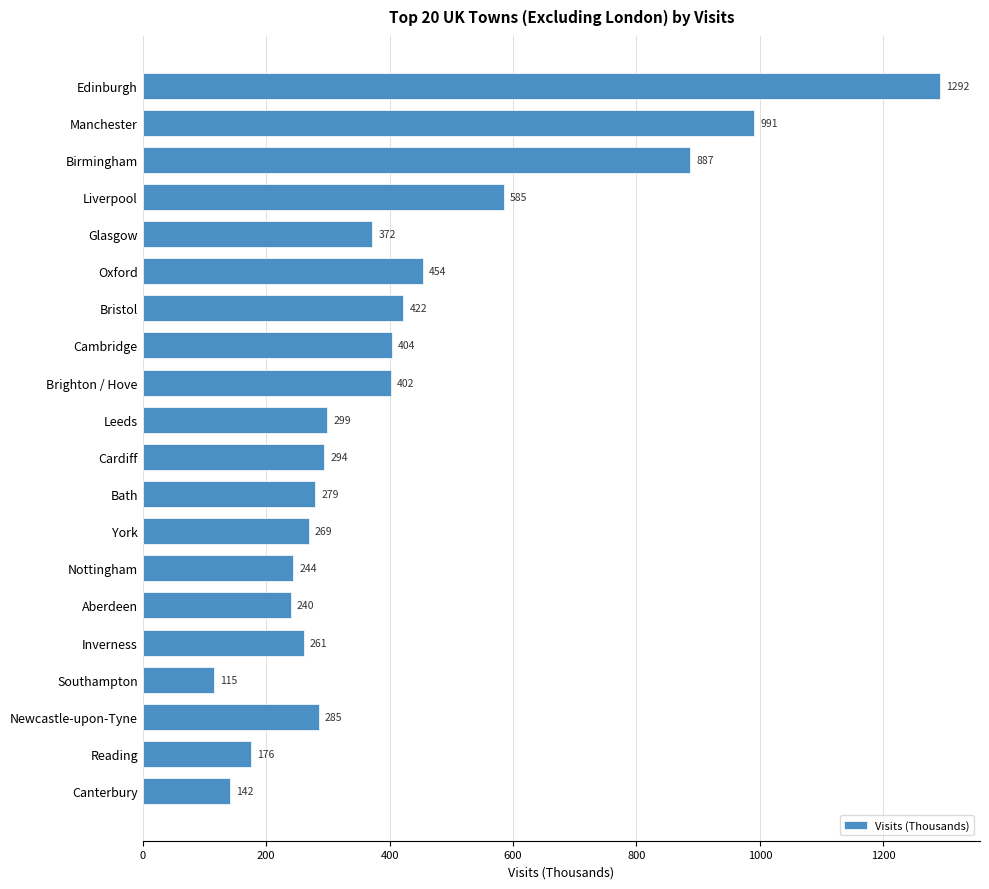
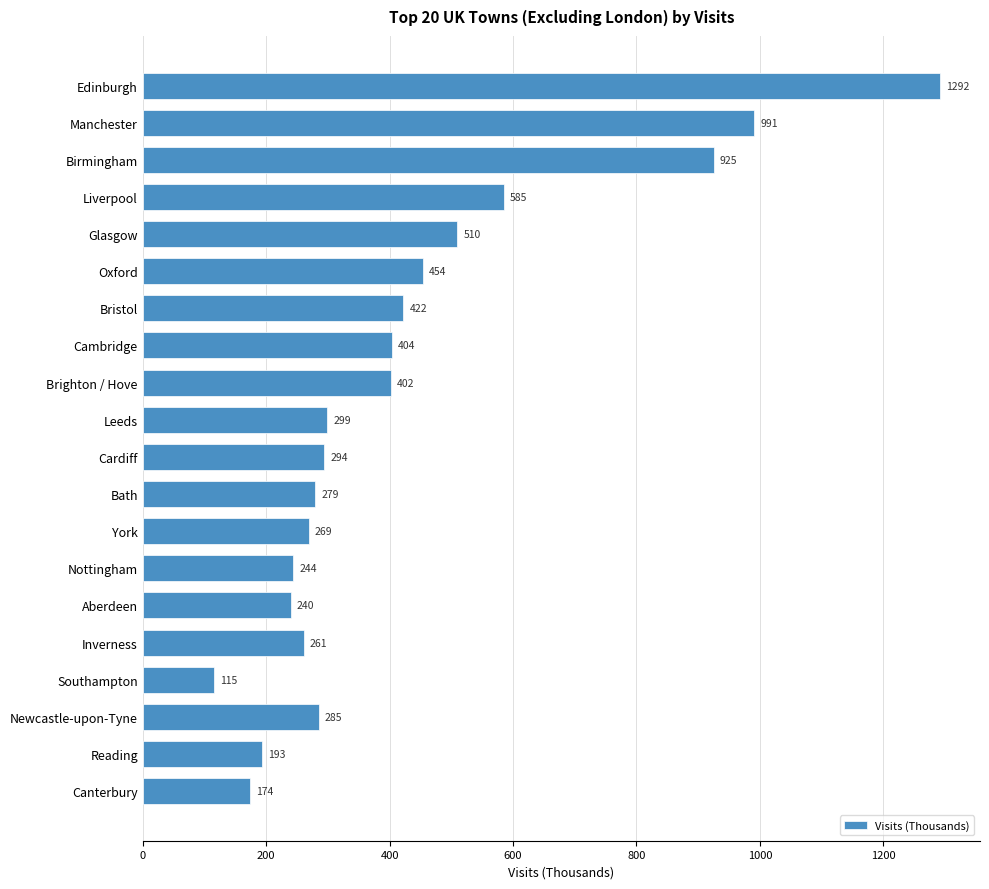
  {
    "Edinburgh": 1292,
    "Manchester": 991,
-   "Birmingham": 887,
+   "Birmingham": 925,
    "Liverpool": 585,
-   "Glasgow": 372,
+   "Glasgow": 510,
    "Oxford": 454,
    "Bristol": 422,
    "Cambridge": 404,
    "Brighton / Hove": 402,
    "Leeds": 299,
    "Cardiff": 294,
    "Bath": 279,
    "York": 269,
    "Nottingham": 244,
    "Aberdeen": 240,
    "Inverness": 261,
    "Southampton": 115,
    "Newcastle-upon-Tyne": 285,
-   "Reading": 176,
-   "Canterbury": 142
+   "Reading": 193,
+   "Canterbury": 174
  }
